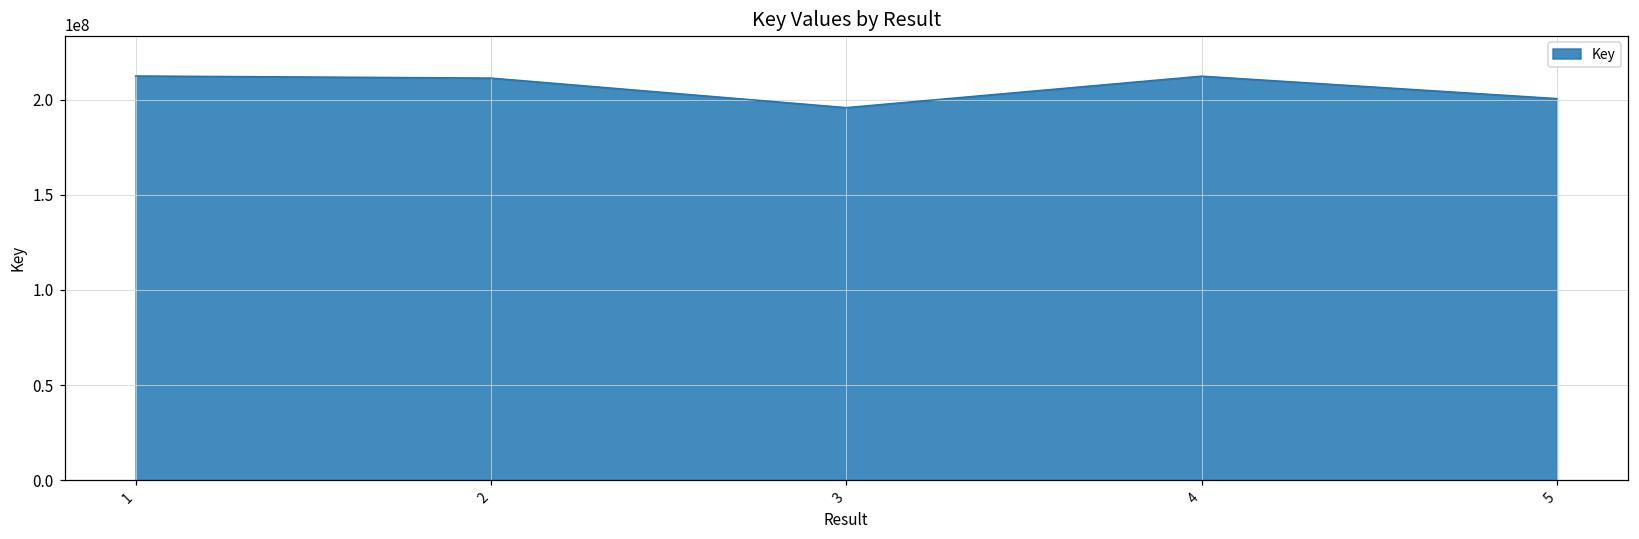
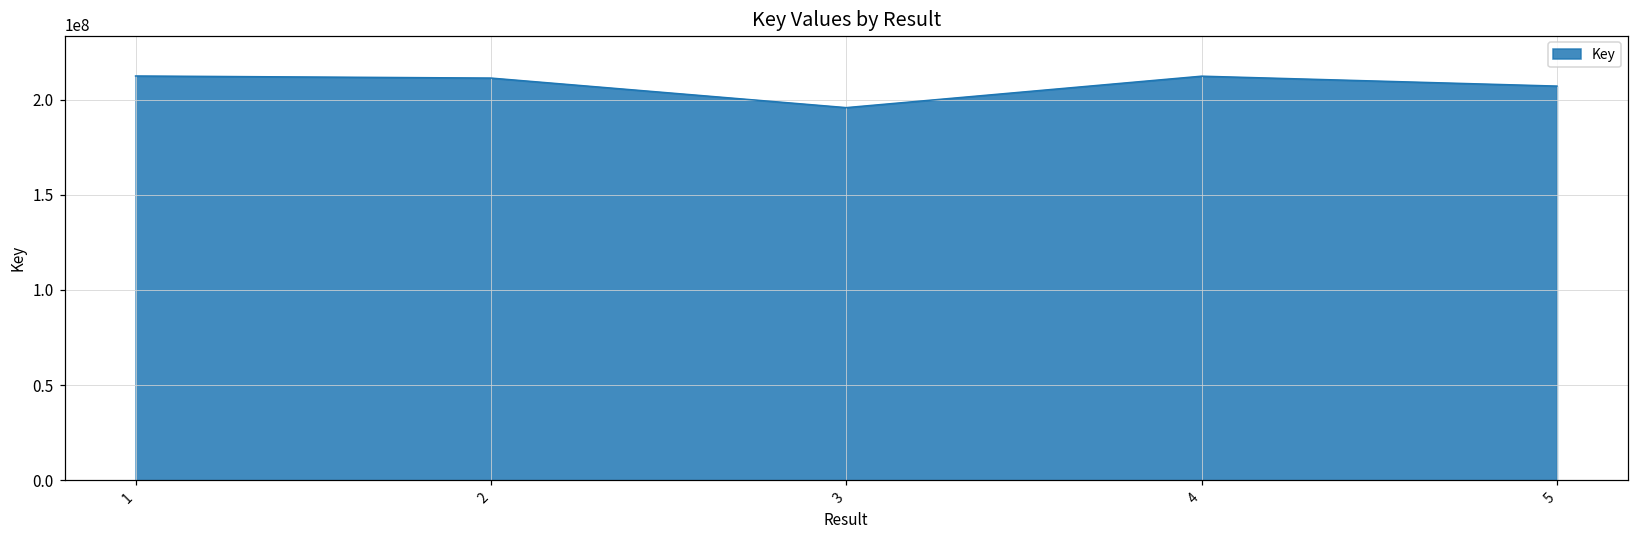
  {
    "1": 212000000,
    "2": 211000000,
    "3": 196000000,
    "4": 212000000,
-   "5": 201000000
+   "5": 207000000
  }
